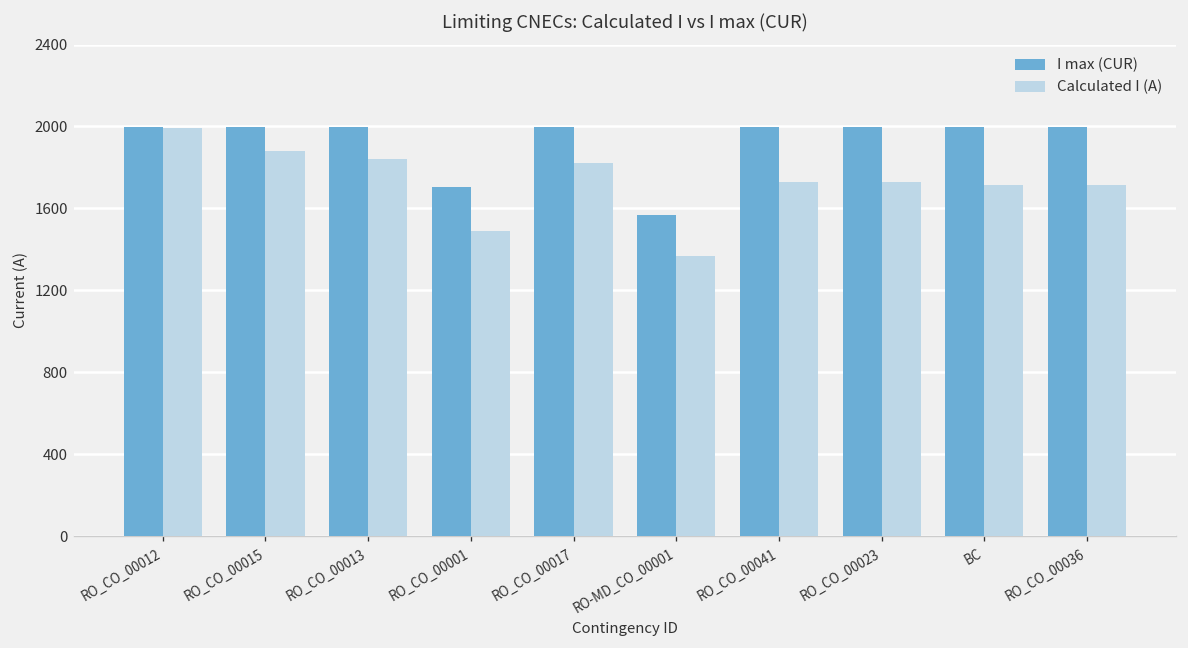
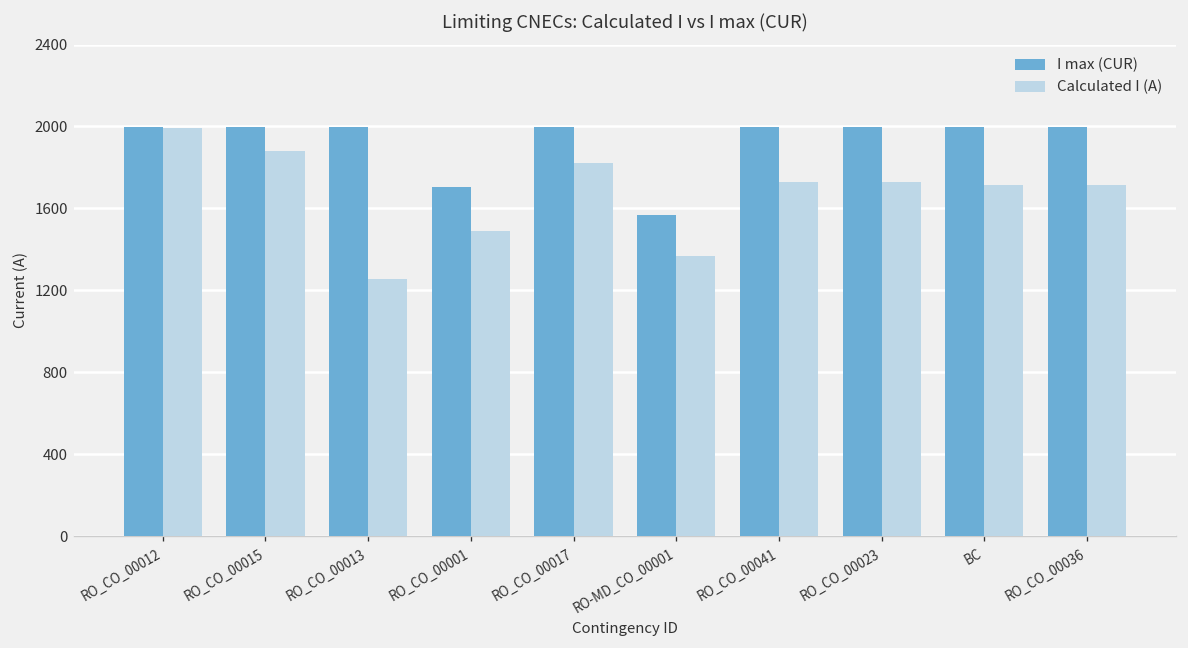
  {
    "I max (CUR)": {
      "RO_CO_00012": 2000,
      "RO_CO_00015": 2000,
      "RO_CO_00013": 2000,
      "RO_CO_00001": 1700,
      "RO_CO_00017": 2000,
      "RO-MD_CO_00001": 1570,
      "RO_CO_00041": 2000,
      "RO_CO_00023": 2000,
      "BC": 2000,
      "RO_CO_00036": 2000
    },
    "Calculated I (A)": {
      "RO_CO_00012": 1990,
      "RO_CO_00015": 1880,
-     "RO_CO_00013": 1840,
+     "RO_CO_00013": 1250,
      "RO_CO_00001": 1490,
      "RO_CO_00017": 1820,
      "RO-MD_CO_00001": 1370,
      "RO_CO_00041": 1730,
      "RO_CO_00023": 1730,
      "BC": 1720,
      "RO_CO_00036": 1710
    }
  }
